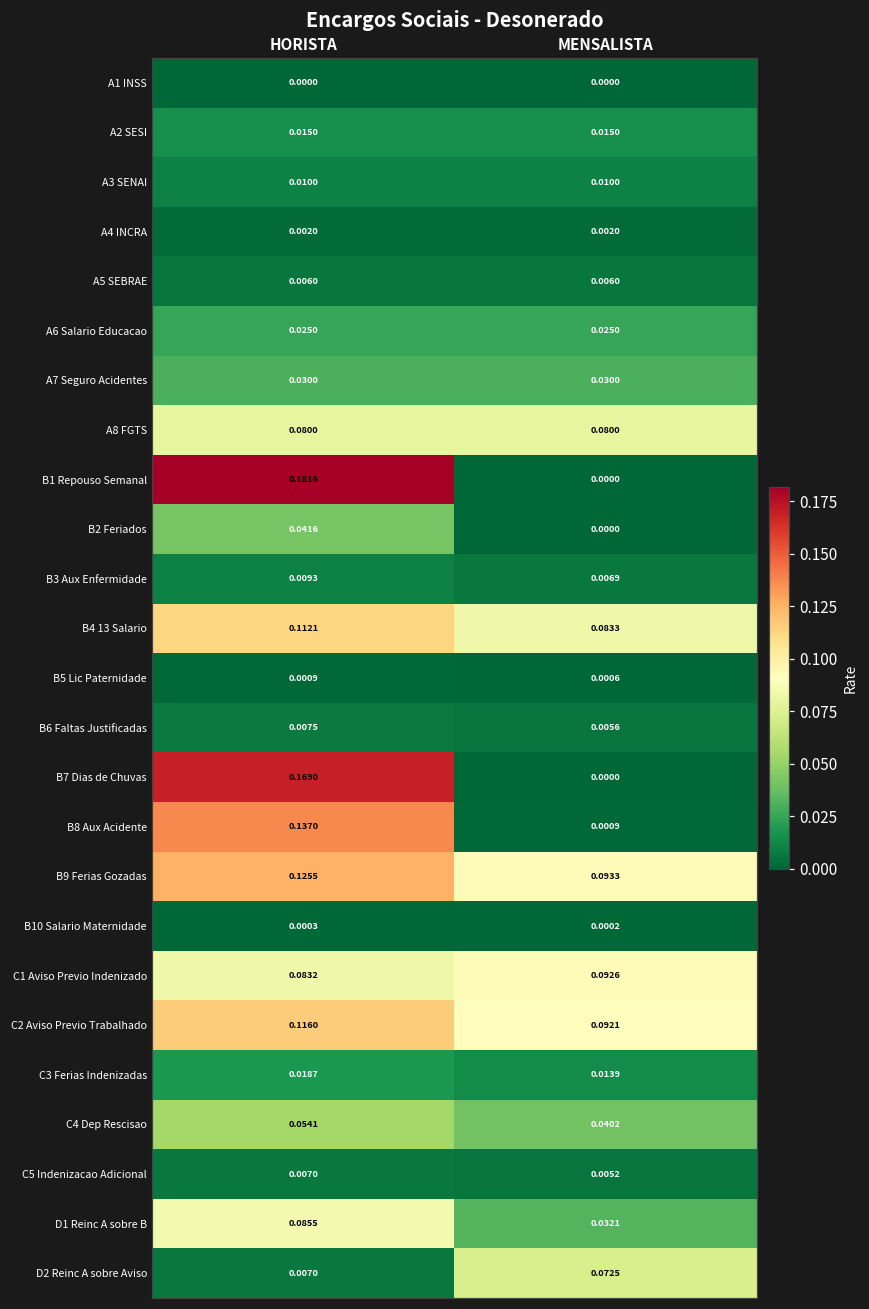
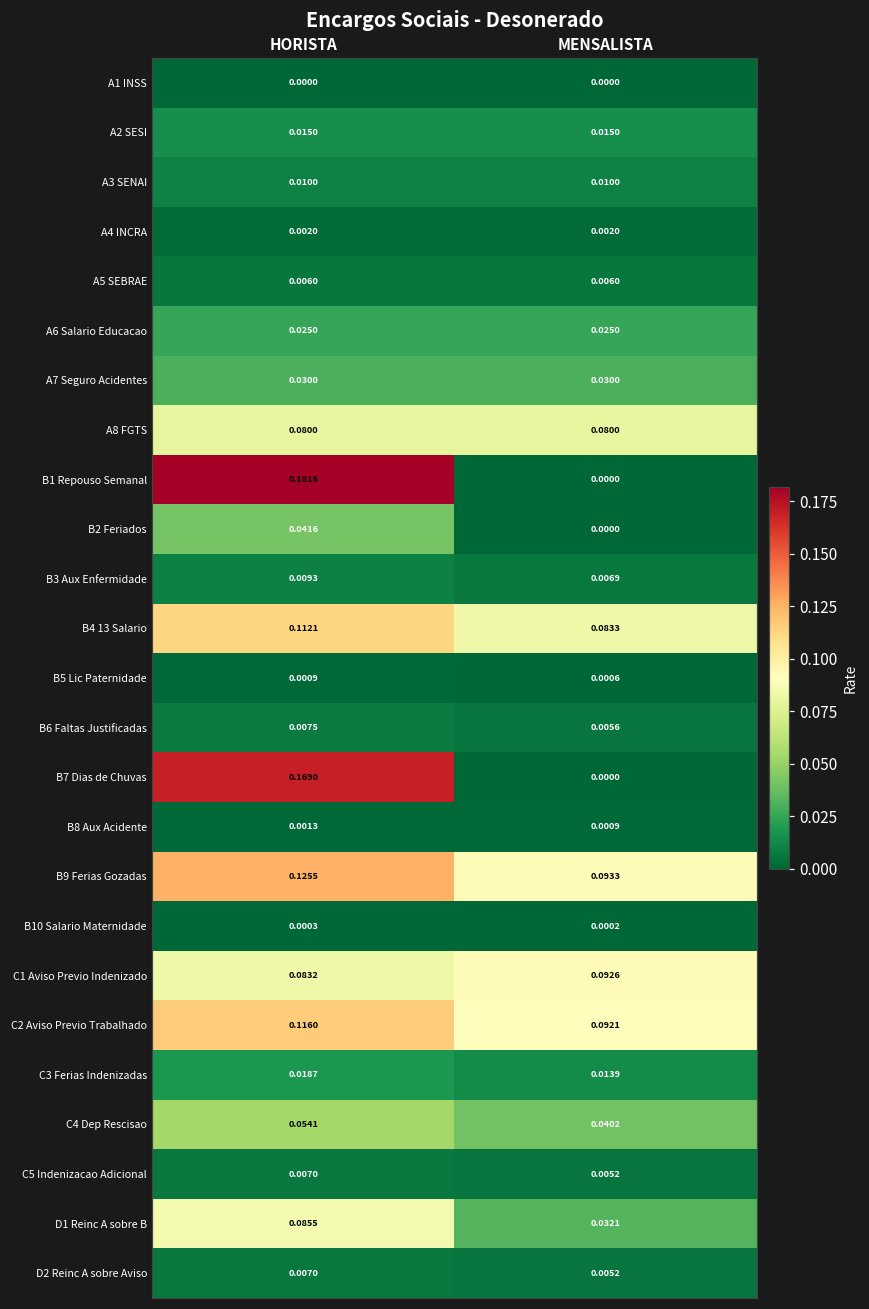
  {
    "A1 INSS": {
      "HORISTA": 0.0000,
      "MENSALISTA": 0.0000
    },
    "A2 SESI": {
      "HORISTA": 0.0150,
      "MENSALISTA": 0.0150
    },
    "A3 SENAI": {
      "HORISTA": 0.0100,
      "MENSALISTA": 0.0100
    },
    "A4 INCRA": {
      "HORISTA": 0.0020,
      "MENSALISTA": 0.0020
    },
    "A5 SEBRAE": {
      "HORISTA": 0.0060,
      "MENSALISTA": 0.0060
    },
    "A6 Salario Educacao": {
      "HORISTA": 0.0250,
      "MENSALISTA": 0.0250
    },
    "A7 Seguro Acidentes": {
      "HORISTA": 0.0300,
      "MENSALISTA": 0.0300
    },
    "A8 FGTS": {
      "HORISTA": 0.0800,
      "MENSALISTA": 0.0800
    },
    "B1 Repouso Semanal": {
      "HORISTA": 0.1816,
      "MENSALISTA": 0.0000
    },
    "B2 Feriados": {
      "HORISTA": 0.0416,
      "MENSALISTA": 0.0000
    },
    "B3 Aux Enfermidade": {
      "HORISTA": 0.0093,
      "MENSALISTA": 0.0069
    },
    "B4 13 Salario": {
      "HORISTA": 0.1121,
      "MENSALISTA": 0.0833
    },
    "B5 Lic Paternidade": {
      "HORISTA": 0.0009,
      "MENSALISTA": 0.0006
    },
    "B6 Faltas Justificadas": {
      "HORISTA": 0.0075,
      "MENSALISTA": 0.0056
    },
    "B7 Dias de Chuvas": {
      "HORISTA": 0.1690,
      "MENSALISTA": 0.0000
    },
    "B8 Aux Acidente": {
-     "HORISTA": 0.1370,
+     "HORISTA": 0.0013,
      "MENSALISTA": 0.0009
    },
    "B9 Ferias Gozadas": {
      "HORISTA": 0.1255,
      "MENSALISTA": 0.0933
    },
    "B10 Salario Maternidade": {
      "HORISTA": 0.0003,
      "MENSALISTA": 0.0002
    },
    "C1 Aviso Previo Indenizado": {
      "HORISTA": 0.0832,
      "MENSALISTA": 0.0926
    },
    "C2 Aviso Previo Trabalhado": {
      "HORISTA": 0.1160,
      "MENSALISTA": 0.0921
    },
    "C3 Ferias Indenizadas": {
      "HORISTA": 0.0187,
      "MENSALISTA": 0.0139
    },
    "C4 Dep Rescisao": {
      "HORISTA": 0.0541,
      "MENSALISTA": 0.0402
    },
    "C5 Indenizacao Adicional": {
      "HORISTA": 0.0070,
      "MENSALISTA": 0.0052
    },
    "D1 Reinc A sobre B": {
      "HORISTA": 0.0855,
      "MENSALISTA": 0.0321
    },
    "D2 Reinc A sobre Aviso": {
      "HORISTA": 0.0070,
-     "MENSALISTA": 0.0725
+     "MENSALISTA": 0.0052
    }
  }
